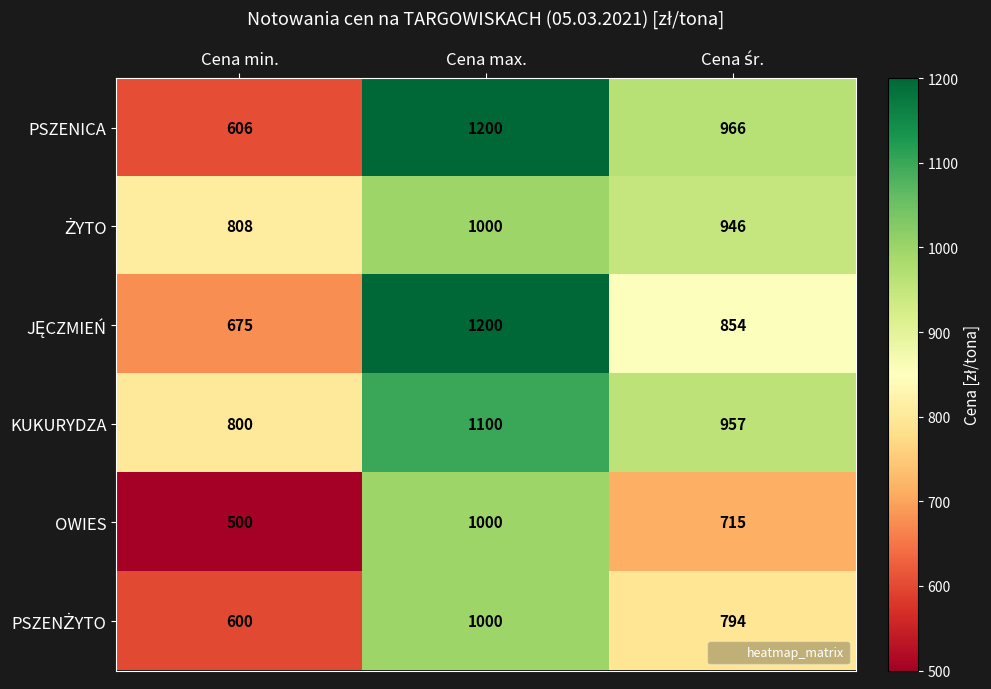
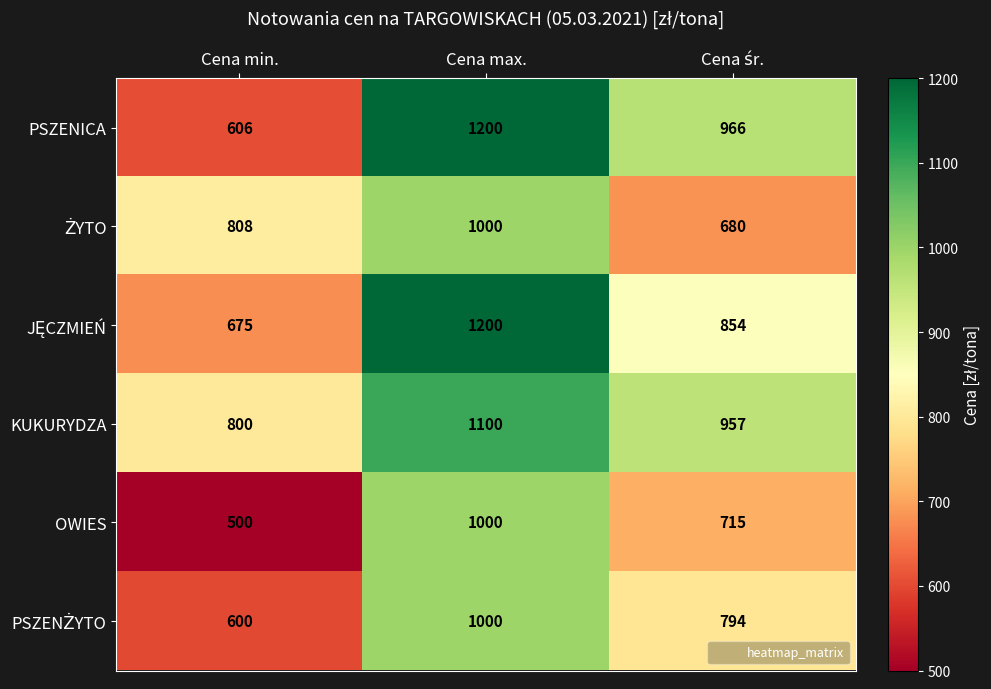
  {
    "PSZENICA": {
      "Cena min.": 606,
      "Cena max.": 1200,
      "Cena śr.": 966
    },
    "ŻYTO": {
      "Cena min.": 808,
      "Cena max.": 1000,
-     "Cena śr.": 946
+     "Cena śr.": 680
    },
    "JĘCZMIEŃ": {
      "Cena min.": 675,
      "Cena max.": 1200,
      "Cena śr.": 854
    },
    "KUKURYDZA": {
      "Cena min.": 800,
      "Cena max.": 1100,
      "Cena śr.": 957
    },
    "OWIES": {
      "Cena min.": 500,
      "Cena max.": 1000,
      "Cena śr.": 715
    },
    "PSZENŻYTO": {
      "Cena min.": 600,
      "Cena max.": 1000,
      "Cena śr.": 794
    }
  }
